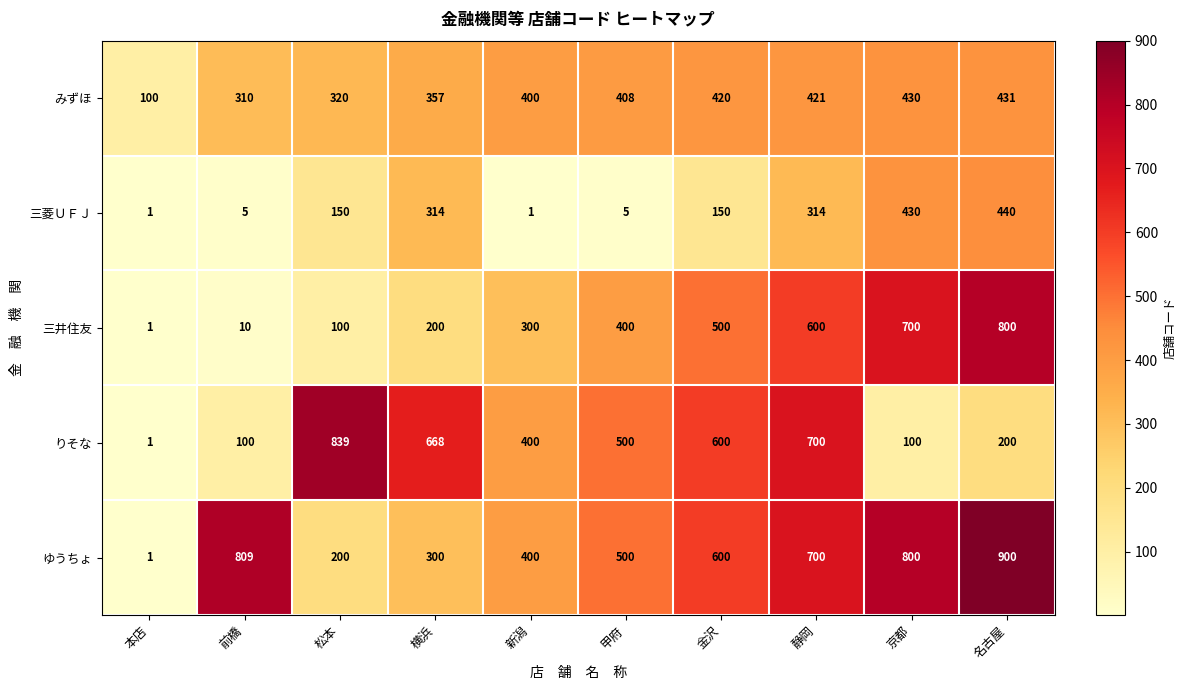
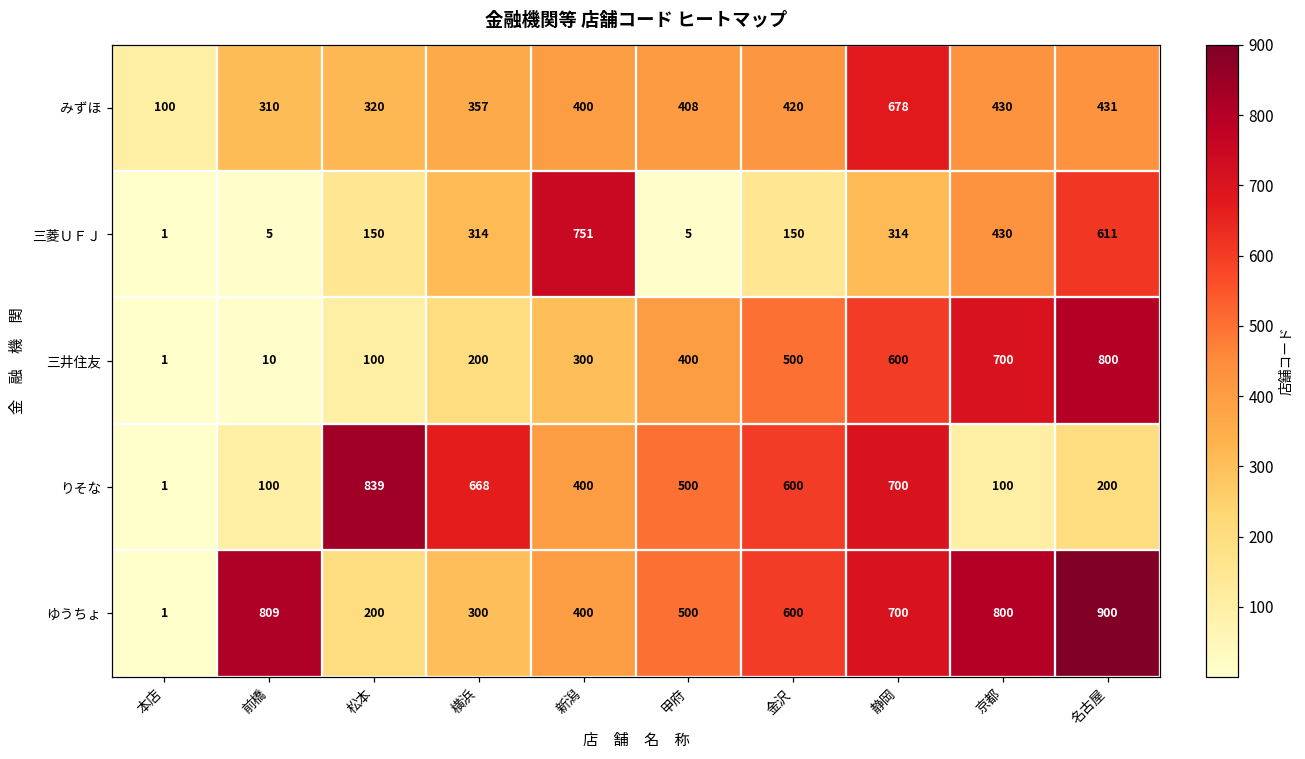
  {
    "みずほ": {
      "本店": 100,
      "前橋": 310,
      "松本": 320,
      "横浜": 357,
      "新潟": 400,
      "甲府": 408,
      "金沢": 420,
-     "静岡": 421,
+     "静岡": 678,
      "京都": 430,
      "名古屋": 431
    },
    "三菱ＵＦＪ": {
      "本店": 1,
      "前橋": 5,
      "松本": 150,
      "横浜": 314,
-     "新潟": 1,
+     "新潟": 751,
      "甲府": 5,
      "金沢": 150,
      "静岡": 314,
      "京都": 430,
-     "名古屋": 440
+     "名古屋": 611
    },
    "三井住友": {
      "本店": 1,
      "前橋": 10,
      "松本": 100,
      "横浜": 200,
      "新潟": 300,
      "甲府": 400,
      "金沢": 500,
      "静岡": 600,
      "京都": 700,
      "名古屋": 800
    },
    "りそな": {
      "本店": 1,
      "前橋": 100,
      "松本": 839,
      "横浜": 668,
      "新潟": 400,
      "甲府": 500,
      "金沢": 600,
      "静岡": 700,
      "京都": 100,
      "名古屋": 200
    },
    "ゆうちょ": {
      "本店": 1,
      "前橋": 809,
      "松本": 200,
      "横浜": 300,
      "新潟": 400,
      "甲府": 500,
      "金沢": 600,
      "静岡": 700,
      "京都": 800,
      "名古屋": 900
    }
  }
